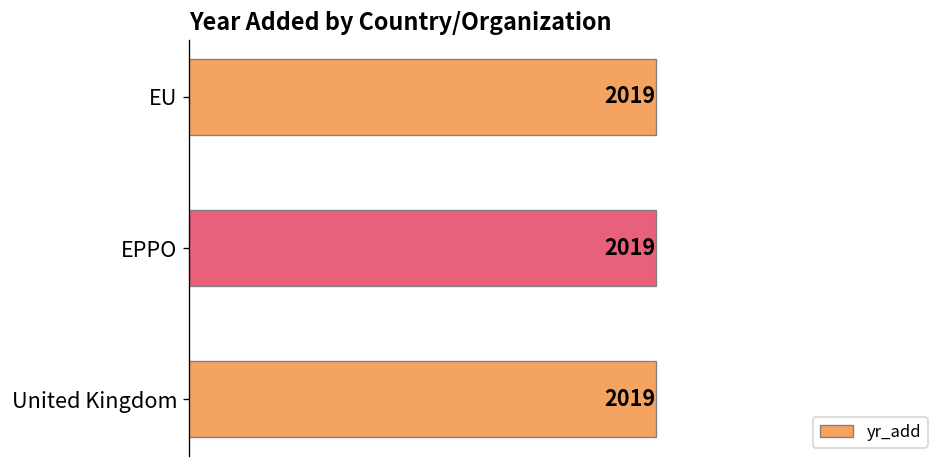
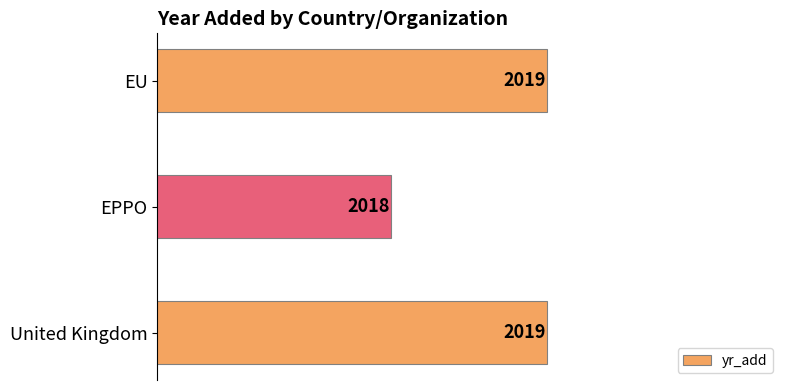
  {
    "EU": 2019,
-   "EPPO": 2019,
+   "EPPO": 2018,
    "United Kingdom": 2019
  }
